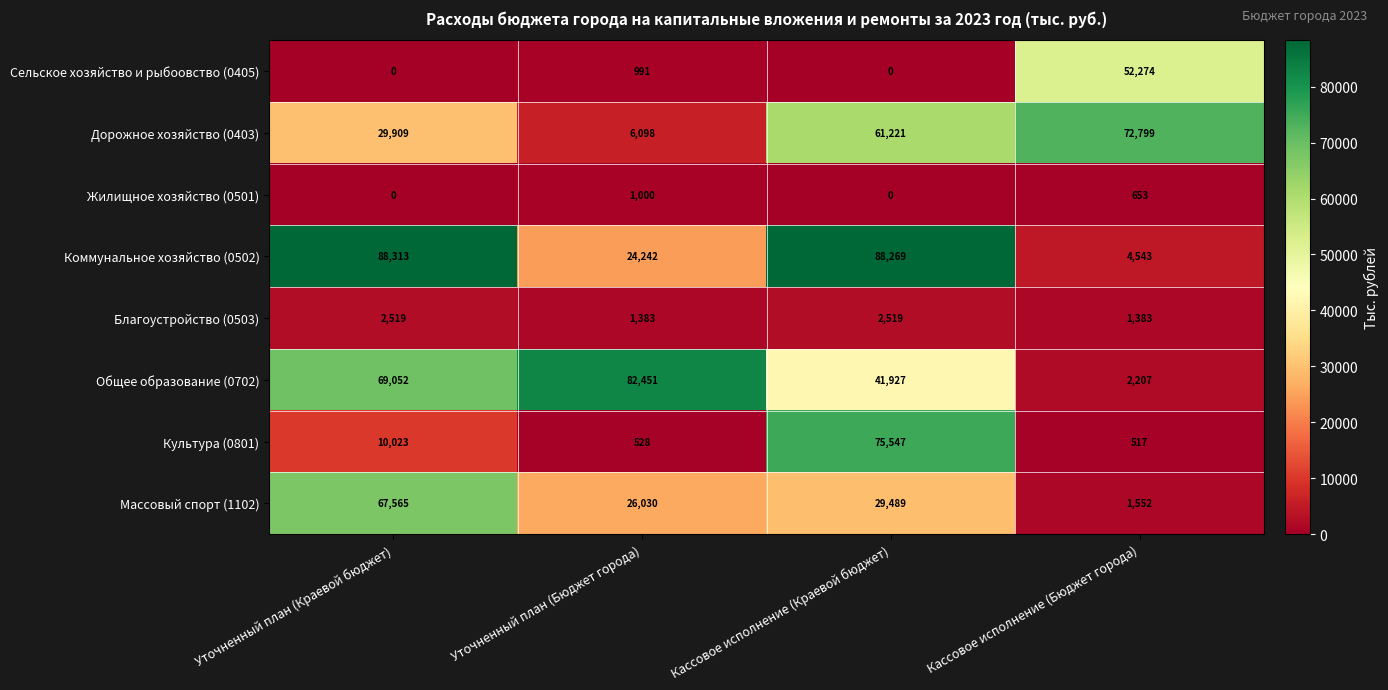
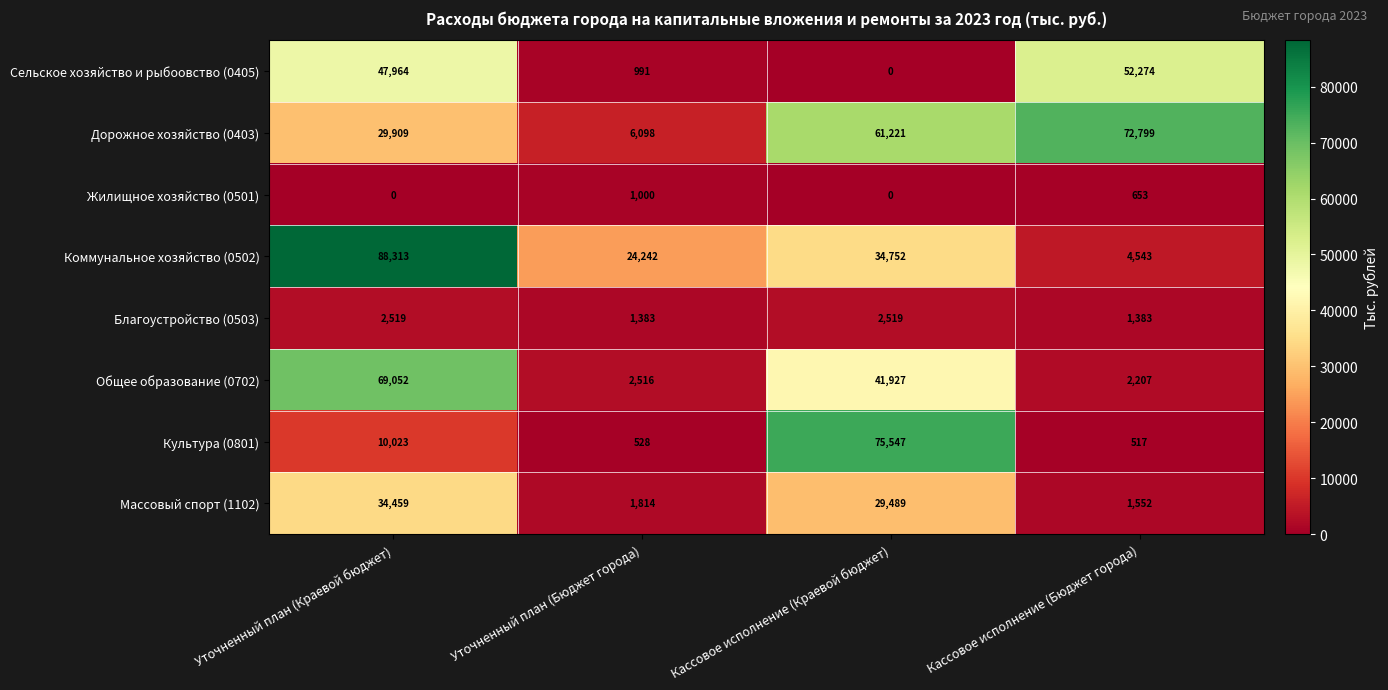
  {
    "Сельское хозяйство и рыбоовство (0405)": {
-     "Уточненный план (Краевой бюджет)": "0",
+     "Уточненный план (Краевой бюджет)": "47,964",
      "Уточненный план (Бюджет города)": "991",
      "Кассовое исполнение (Краевой бюджет)": "0",
      "Кассовое исполнение (Бюджет города)": "52,274"
    },
    "Дорожное хозяйство (0403)": {
      "Уточненный план (Краевой бюджет)": "29,909",
      "Уточненный план (Бюджет города)": "6,098",
      "Кассовое исполнение (Краевой бюджет)": "61,221",
      "Кассовое исполнение (Бюджет города)": "72,799"
    },
    "Жилищное хозяйство (0501)": {
      "Уточненный план (Краевой бюджет)": "0",
      "Уточненный план (Бюджет города)": "1,000",
      "Кассовое исполнение (Краевой бюджет)": "0",
      "Кассовое исполнение (Бюджет города)": "653"
    },
    "Коммунальное хозяйство (0502)": {
      "Уточненный план (Краевой бюджет)": "88,313",
      "Уточненный план (Бюджет города)": "24,242",
-     "Кассовое исполнение (Краевой бюджет)": "88,269",
+     "Кассовое исполнение (Краевой бюджет)": "34,752",
      "Кассовое исполнение (Бюджет города)": "4,543"
    },
    "Благоустройство (0503)": {
      "Уточненный план (Краевой бюджет)": "2,519",
      "Уточненный план (Бюджет города)": "1,383",
      "Кассовое исполнение (Краевой бюджет)": "2,519",
      "Кассовое исполнение (Бюджет города)": "1,383"
    },
    "Общее образование (0702)": {
      "Уточненный план (Краевой бюджет)": "69,052",
-     "Уточненный план (Бюджет города)": "82,451",
+     "Уточненный план (Бюджет города)": "2,516",
      "Кассовое исполнение (Краевой бюджет)": "41,927",
      "Кассовое исполнение (Бюджет города)": "2,207"
    },
    "Культура (0801)": {
      "Уточненный план (Краевой бюджет)": "10,023",
      "Уточненный план (Бюджет города)": "528",
      "Кассовое исполнение (Краевой бюджет)": "75,547",
      "Кассовое исполнение (Бюджет города)": "517"
    },
    "Массовый спорт (1102)": {
-     "Уточненный план (Краевой бюджет)": "67,565",
-     "Уточненный план (Бюджет города)": "26,030",
+     "Уточненный план (Краевой бюджет)": "34,459",
+     "Уточненный план (Бюджет города)": "1,814",
      "Кассовое исполнение (Краевой бюджет)": "29,489",
      "Кассовое исполнение (Бюджет города)": "1,552"
    }
  }
